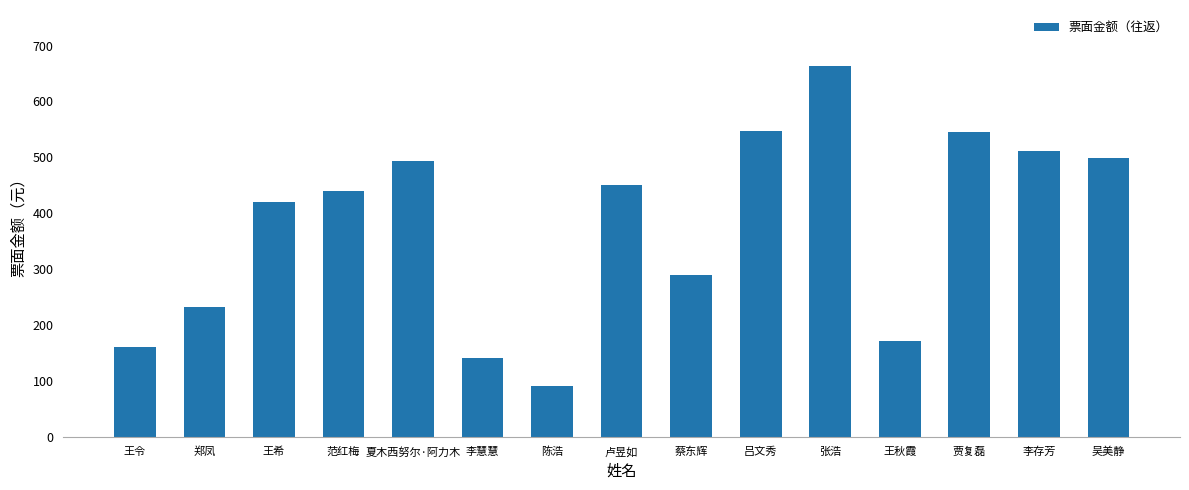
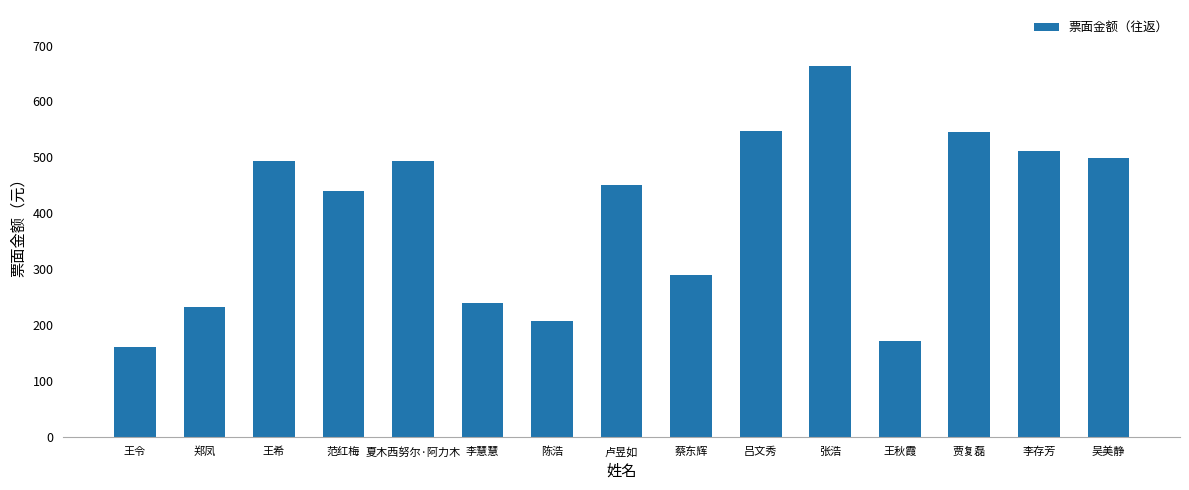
  {
    "王令": 160,
    "郑凤": 230,
-   "王希": 420,
+   "王希": 490,
    "范红梅": 440,
    "夏木西努尔·阿力木": 490,
-   "李慧慧": 140,
-   "陈浩": 90,
+   "李慧慧": 240,
+   "陈浩": 210,
    "卢昱如": 450,
    "蔡东辉": 290,
    "吕文秀": 550,
    "张浩": 660,
    "王秋霞": 170,
    "贾复磊": 550,
    "李存芳": 510,
    "吴美静": 500
  }
